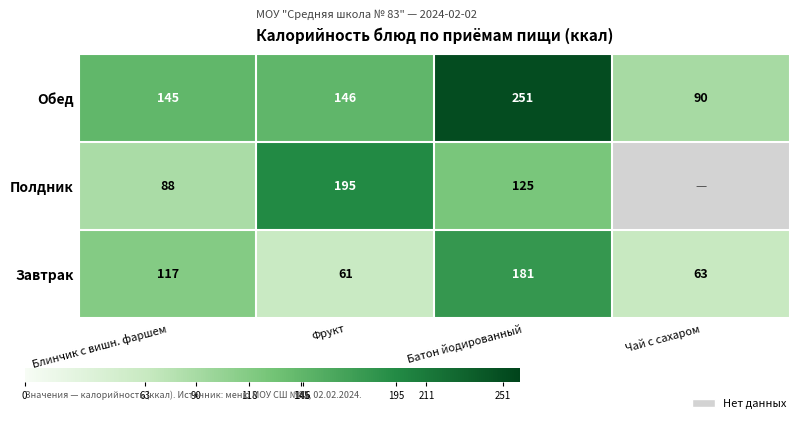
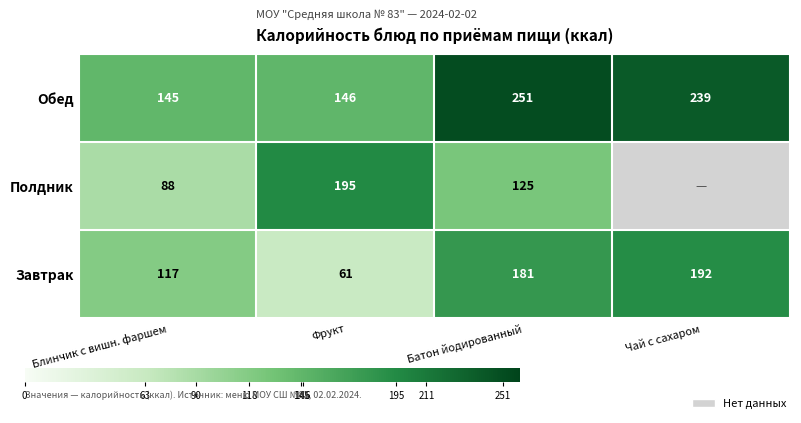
  {
    "Обед": {
      "Блинчик с вишн. фаршем": 145,
      "Фрукт": 146,
      "Батон йодированный": 251,
-     "Чай с сахаром": 90
+     "Чай с сахаром": 239
    },
    "Полдник": {
      "Блинчик с вишн. фаршем": 88,
      "Фрукт": 195,
      "Батон йодированный": 125
    },
    "Завтрак": {
      "Блинчик с вишн. фаршем": 117,
      "Фрукт": 61,
      "Батон йодированный": 181,
-     "Чай с сахаром": 63
+     "Чай с сахаром": 192
    }
  }
